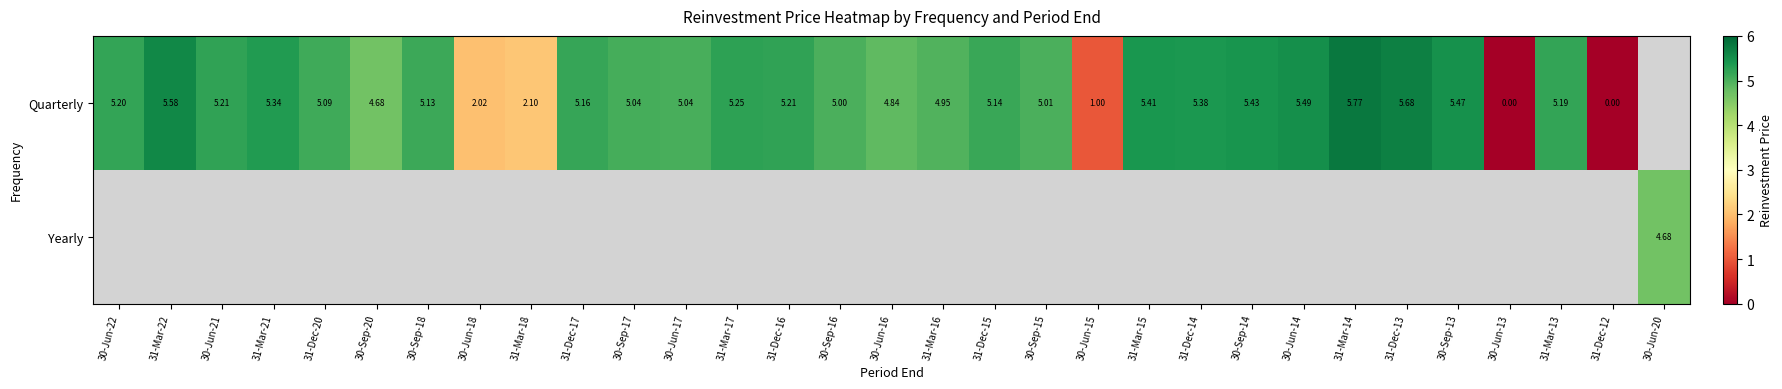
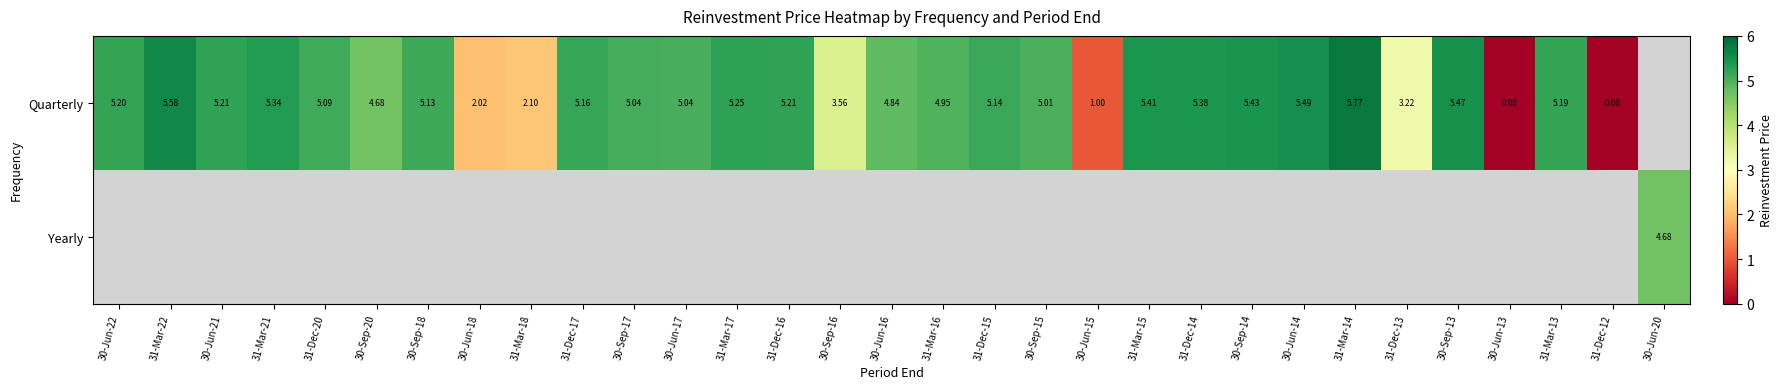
  {
    "Quarterly": {
      "30-Jun-22": 5.20,
      "31-Mar-22": 5.58,
      "30-Jun-21": 5.21,
      "31-Mar-21": 5.34,
      "31-Dec-20": 5.09,
      "30-Sep-20": 4.68,
      "30-Sep-18": 5.13,
      "30-Jun-18": 2.02,
      "31-Mar-18": 2.10,
      "31-Dec-17": 5.16,
      "30-Sep-17": 5.04,
      "30-Jun-17": 5.04,
      "31-Mar-17": 5.25,
      "31-Dec-16": 5.21,
-     "30-Sep-16": 5.00,
+     "30-Sep-16": 3.56,
      "30-Jun-16": 4.84,
      "31-Mar-16": 4.95,
      "31-Dec-15": 5.14,
      "30-Sep-15": 5.01,
      "30-Jun-15": 1.00,
      "31-Mar-15": 5.41,
      "31-Dec-14": 5.38,
      "30-Sep-14": 5.43,
      "30-Jun-14": 5.49,
      "31-Mar-14": 5.77,
-     "31-Dec-13": 5.68,
+     "31-Dec-13": 3.22,
      "30-Sep-13": 5.47,
      "30-Jun-13": 0.00,
      "31-Mar-13": 5.19,
      "31-Dec-12": 0.00
    },
    "Yearly": {
      "30-Jun-20": 4.68
    }
  }
